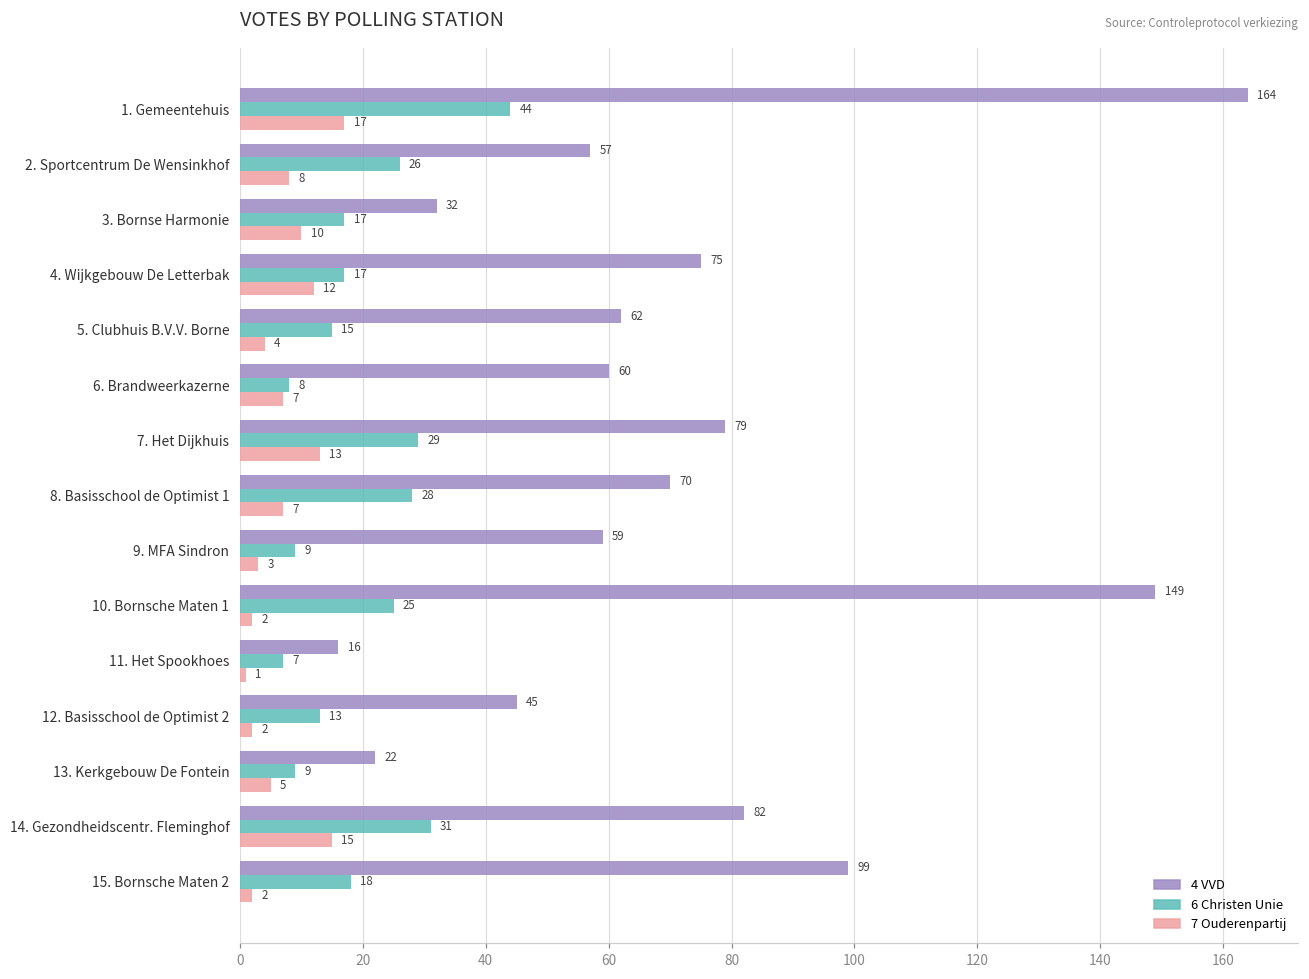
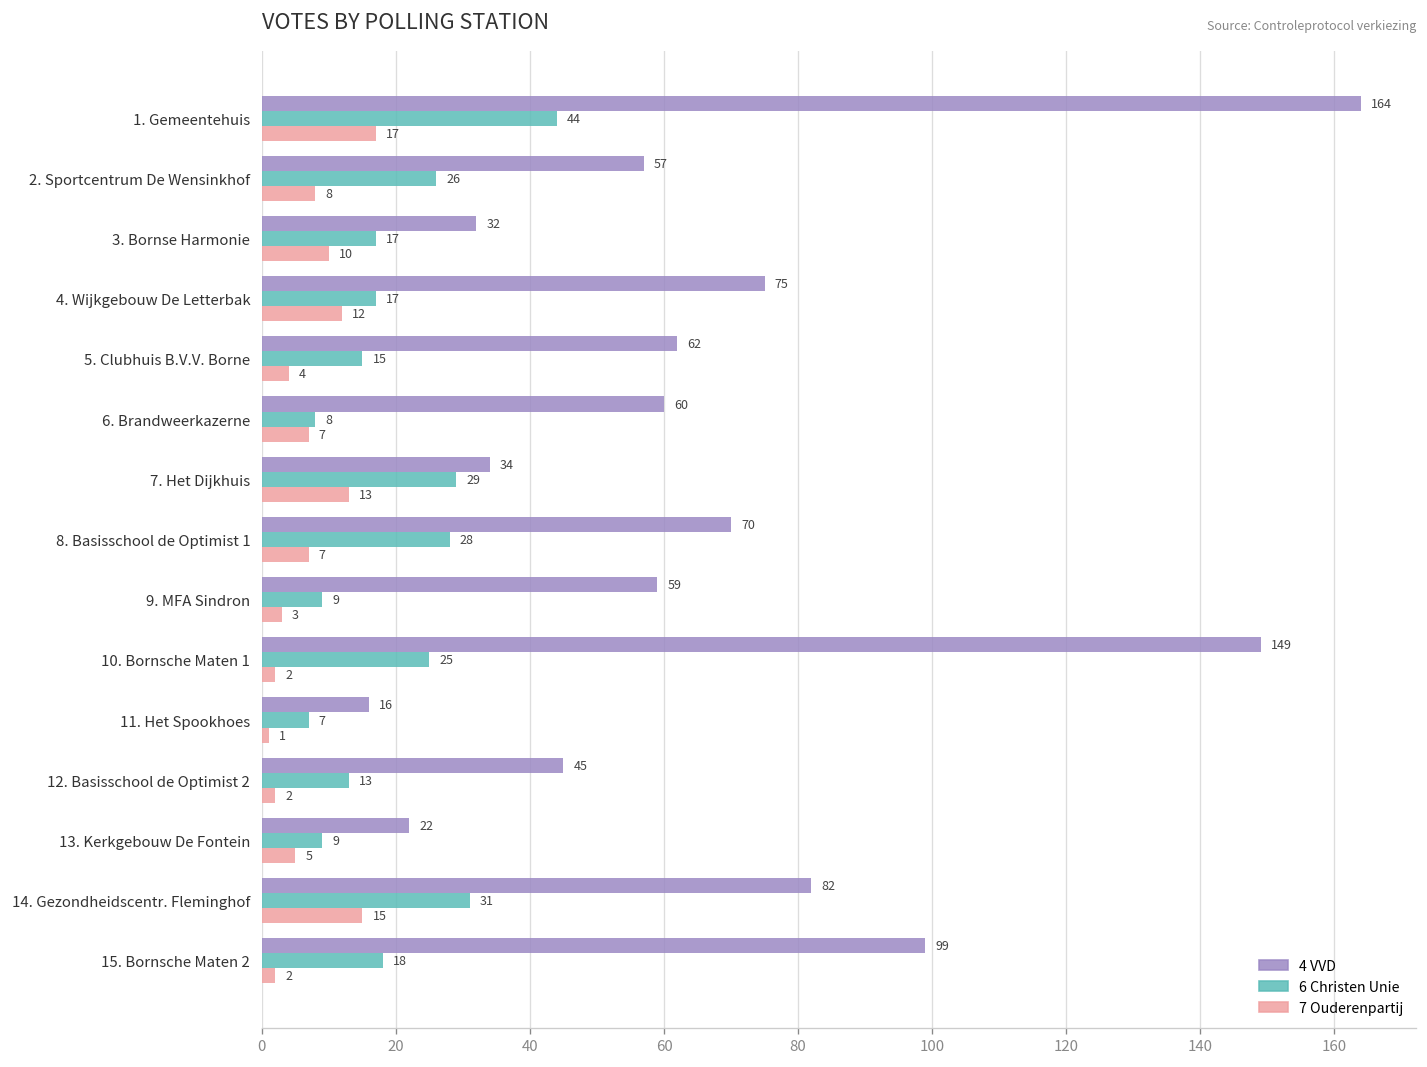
  {
    "4 VVD": {
      "1. Gemeentehuis": 164,
      "2. Sportcentrum De Wensinkhof": 57,
      "3. Bornse Harmonie": 32,
      "4. Wijkgebouw De Letterbak": 75,
      "5. Clubhuis B.V.V. Borne": 62,
      "6. Brandweerkazerne": 60,
-     "7. Het Dijkhuis": 79,
+     "7. Het Dijkhuis": 34,
      "8. Basisschool de Optimist 1": 70,
      "9. MFA Sindron": 59,
      "10. Bornsche Maten 1": 149,
      "11. Het Spookhoes": 16,
      "12. Basisschool de Optimist 2": 45,
      "13. Kerkgebouw De Fontein": 22,
      "14. Gezondheidscentr. Fleminghof": 82,
      "15. Bornsche Maten 2": 99
    },
    "6 Christen Unie": {
      "1. Gemeentehuis": 44,
      "2. Sportcentrum De Wensinkhof": 26,
      "3. Bornse Harmonie": 17,
      "4. Wijkgebouw De Letterbak": 17,
      "5. Clubhuis B.V.V. Borne": 15,
      "6. Brandweerkazerne": 8,
      "7. Het Dijkhuis": 29,
      "8. Basisschool de Optimist 1": 28,
      "9. MFA Sindron": 9,
      "10. Bornsche Maten 1": 25,
      "11. Het Spookhoes": 7,
      "12. Basisschool de Optimist 2": 13,
      "13. Kerkgebouw De Fontein": 9,
      "14. Gezondheidscentr. Fleminghof": 31,
      "15. Bornsche Maten 2": 18
    },
    "7 Ouderenpartij": {
      "1. Gemeentehuis": 17,
      "2. Sportcentrum De Wensinkhof": 8,
      "3. Bornse Harmonie": 10,
      "4. Wijkgebouw De Letterbak": 12,
      "5. Clubhuis B.V.V. Borne": 4,
      "6. Brandweerkazerne": 7,
      "7. Het Dijkhuis": 13,
      "8. Basisschool de Optimist 1": 7,
      "9. MFA Sindron": 3,
      "10. Bornsche Maten 1": 2,
      "11. Het Spookhoes": 1,
      "12. Basisschool de Optimist 2": 2,
      "13. Kerkgebouw De Fontein": 5,
      "14. Gezondheidscentr. Fleminghof": 15,
      "15. Bornsche Maten 2": 2
    }
  }
